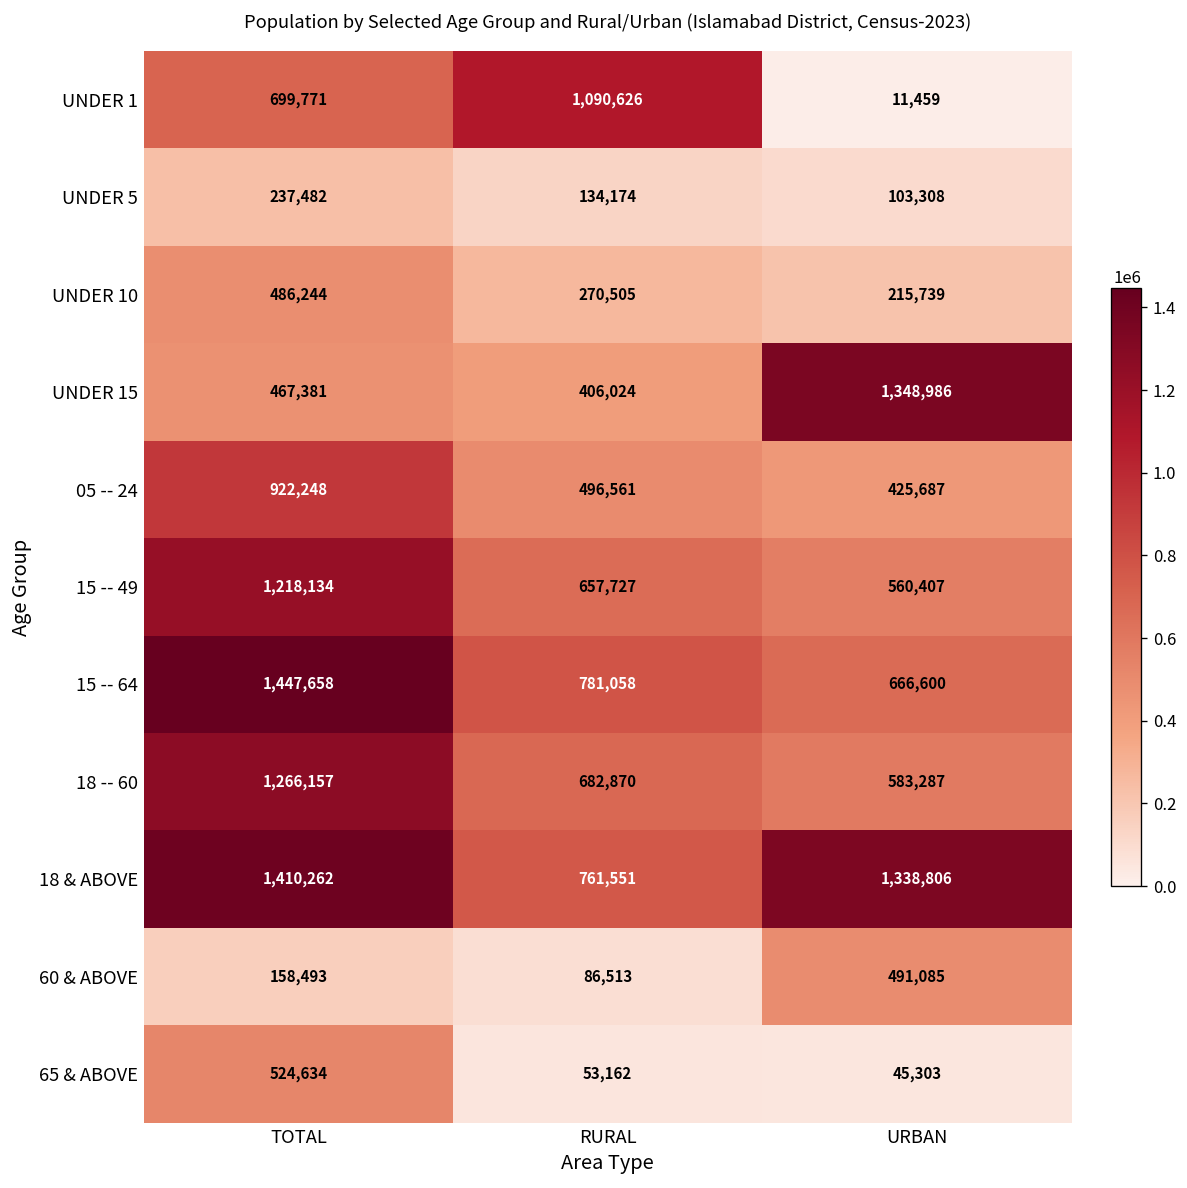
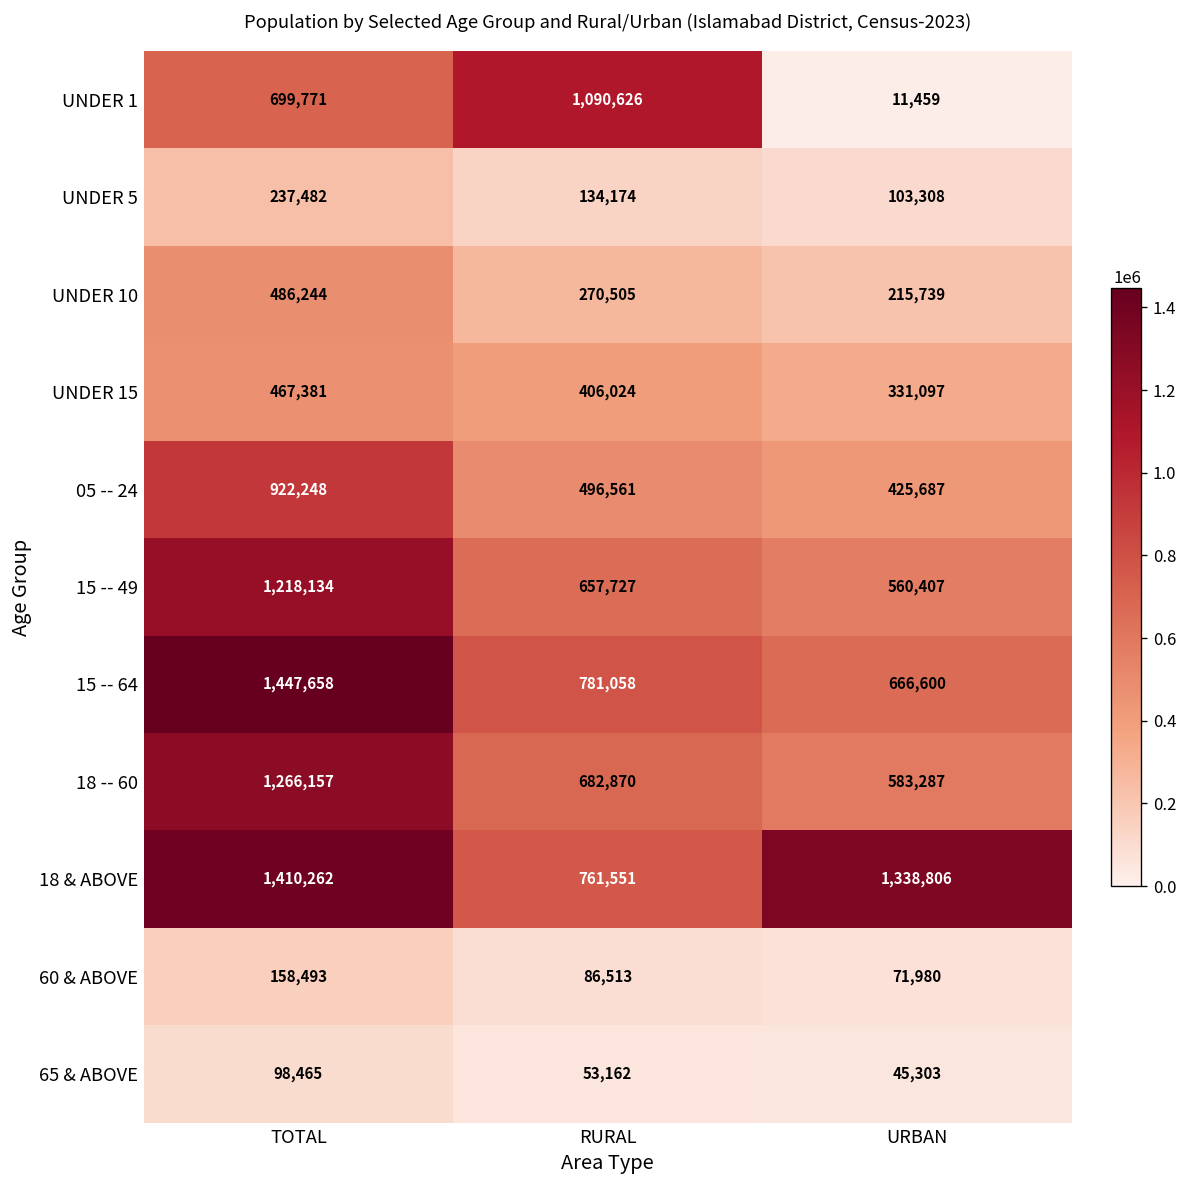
  {
    "UNDER 1": {
      "TOTAL": "699,771",
      "RURAL": "1,090,626",
      "URBAN": "11,459"
    },
    "UNDER 5": {
      "TOTAL": "237,482",
      "RURAL": "134,174",
      "URBAN": "103,308"
    },
    "UNDER 10": {
      "TOTAL": "486,244",
      "RURAL": "270,505",
      "URBAN": "215,739"
    },
    "UNDER 15": {
      "TOTAL": "467,381",
      "RURAL": "406,024",
-     "URBAN": "1,348,986"
+     "URBAN": "331,097"
    },
    "05 -- 24": {
      "TOTAL": "922,248",
      "RURAL": "496,561",
      "URBAN": "425,687"
    },
    "15 -- 49": {
      "TOTAL": "1,218,134",
      "RURAL": "657,727",
      "URBAN": "560,407"
    },
    "15 -- 64": {
      "TOTAL": "1,447,658",
      "RURAL": "781,058",
      "URBAN": "666,600"
    },
    "18 -- 60": {
      "TOTAL": "1,266,157",
      "RURAL": "682,870",
      "URBAN": "583,287"
    },
    "18 & ABOVE": {
      "TOTAL": "1,410,262",
      "RURAL": "761,551",
      "URBAN": "1,338,806"
    },
    "60 & ABOVE": {
      "TOTAL": "158,493",
      "RURAL": "86,513",
-     "URBAN": "491,085"
+     "URBAN": "71,980"
    },
    "65 & ABOVE": {
-     "TOTAL": "524,634",
+     "TOTAL": "98,465",
      "RURAL": "53,162",
      "URBAN": "45,303"
    }
  }
